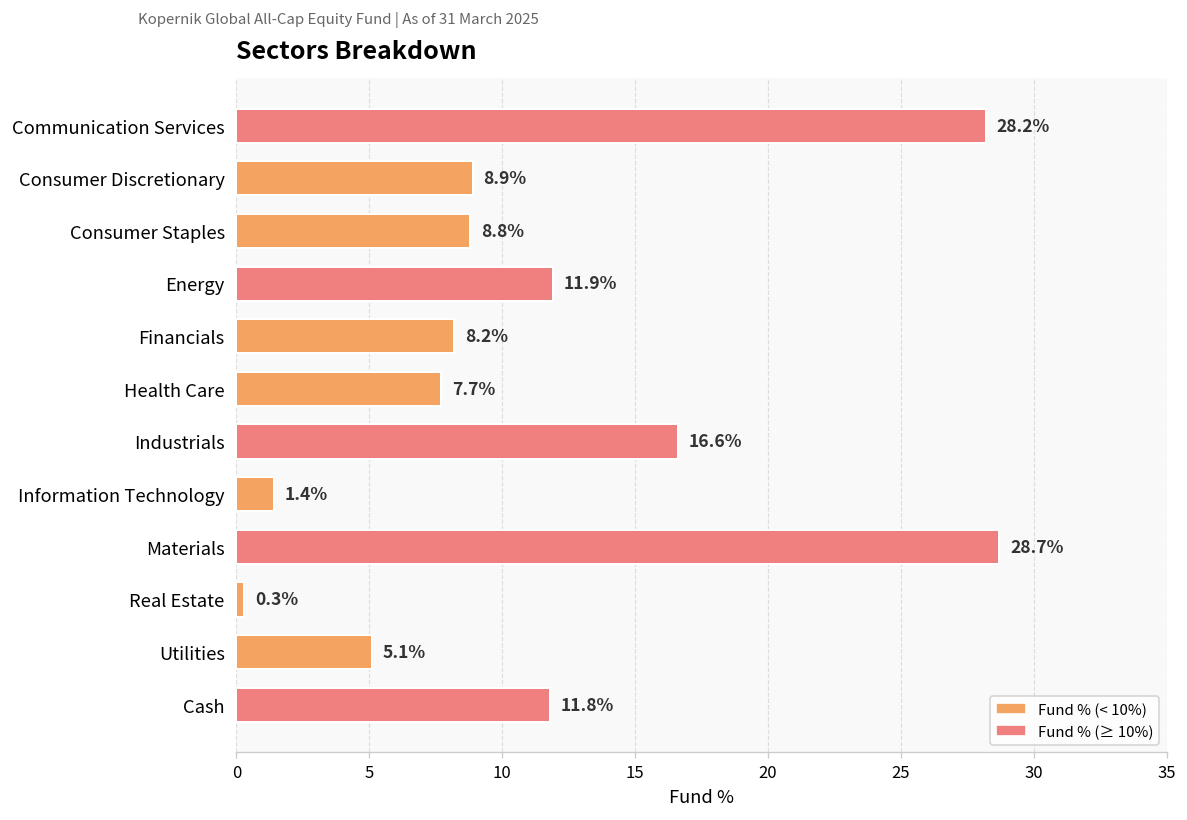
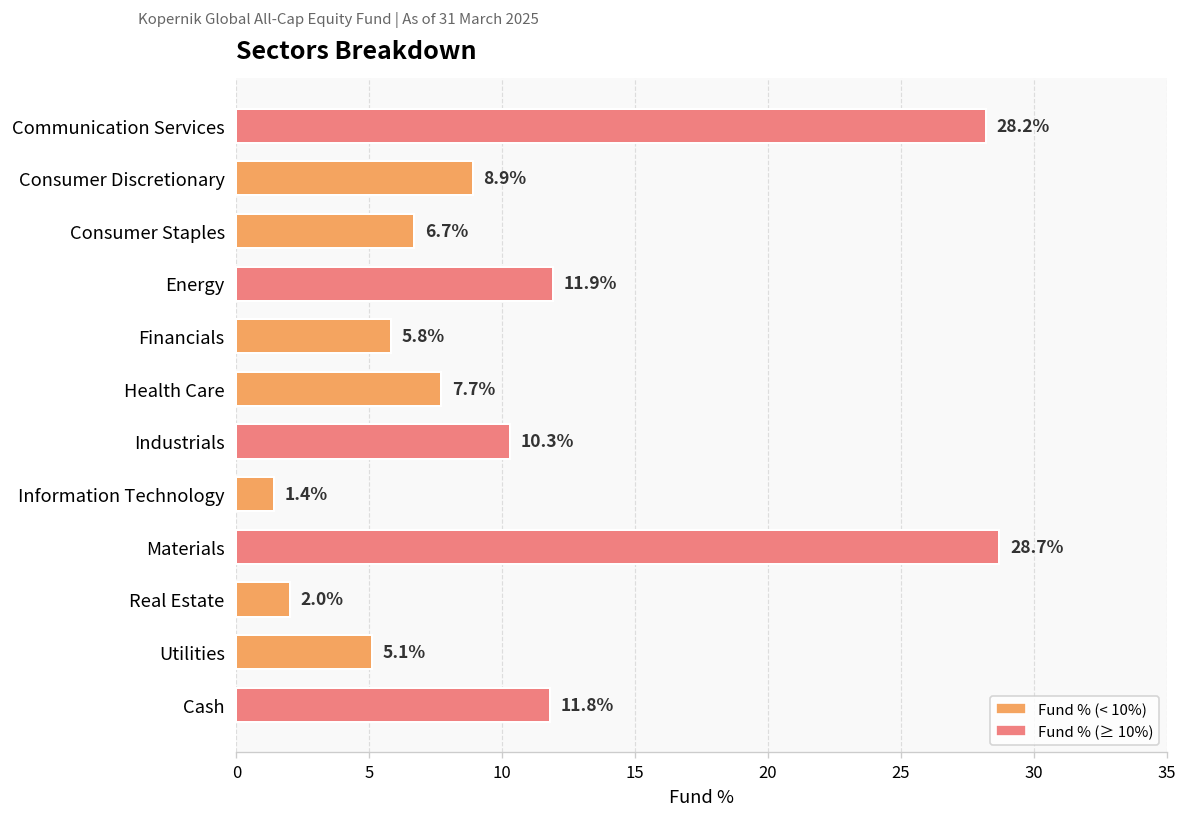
  {
    "Communication Services": "28.2%",
    "Consumer Discretionary": "8.9%",
-   "Consumer Staples": "8.8%",
+   "Consumer Staples": "6.7%",
    "Energy": "11.9%",
-   "Financials": "8.2%",
+   "Financials": "5.8%",
    "Health Care": "7.7%",
-   "Industrials": "16.6%",
+   "Industrials": "10.3%",
    "Information Technology": "1.4%",
    "Materials": "28.7%",
-   "Real Estate": "0.3%",
+   "Real Estate": "2.0%",
    "Utilities": "5.1%",
    "Cash": "11.8%"
  }
